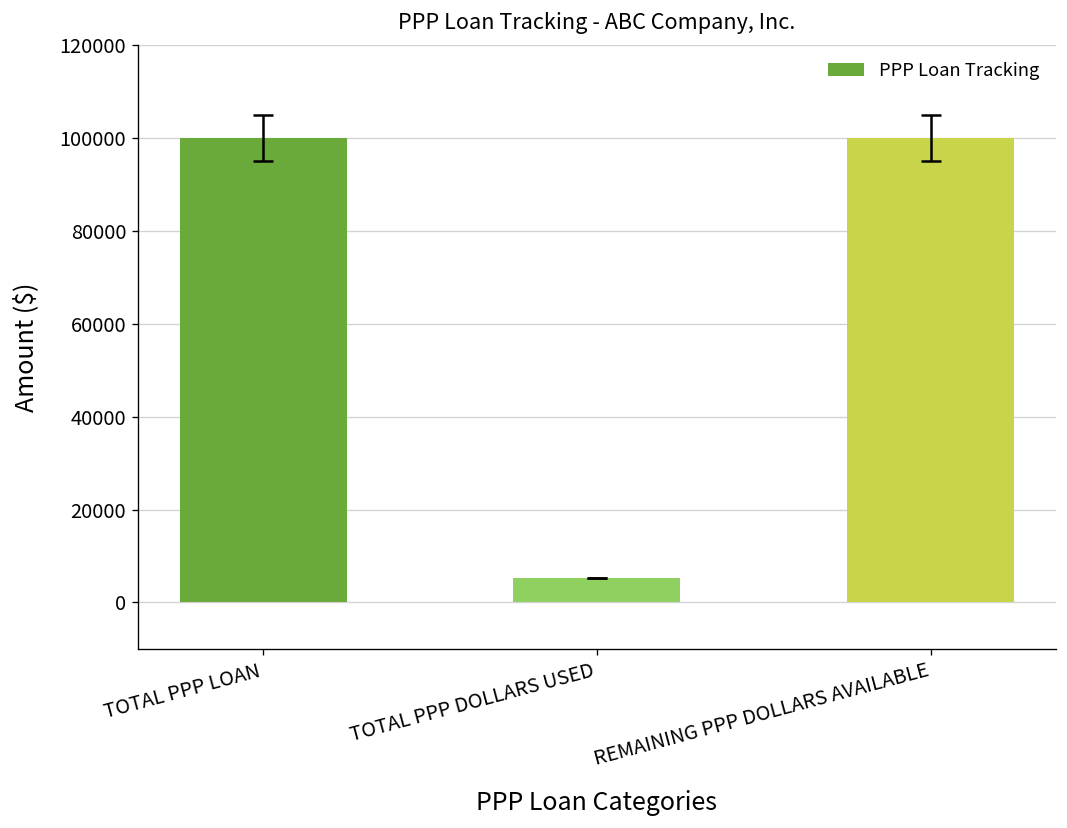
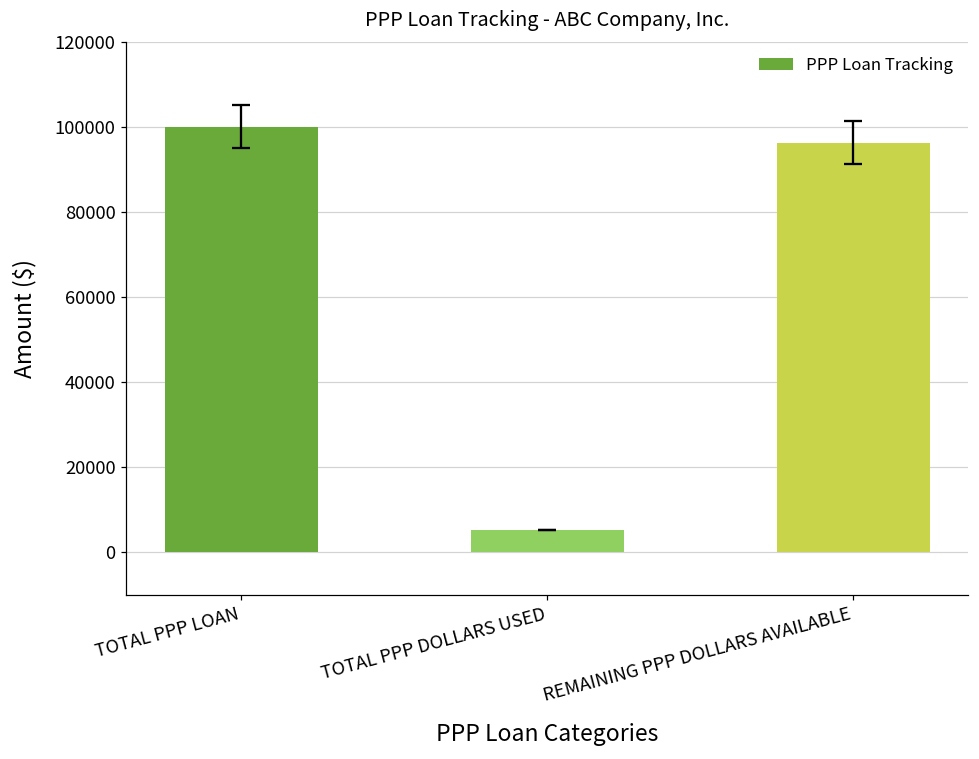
  {
    "PPP Loan Tracking": {
      "TOTAL PPP LOAN": 100000,
      "TOTAL PPP DOLLARS USED": 5000,
-     "REMAINING PPP DOLLARS AVAILABLE": 100000
+     "REMAINING PPP DOLLARS AVAILABLE": 96000
    }
  }
